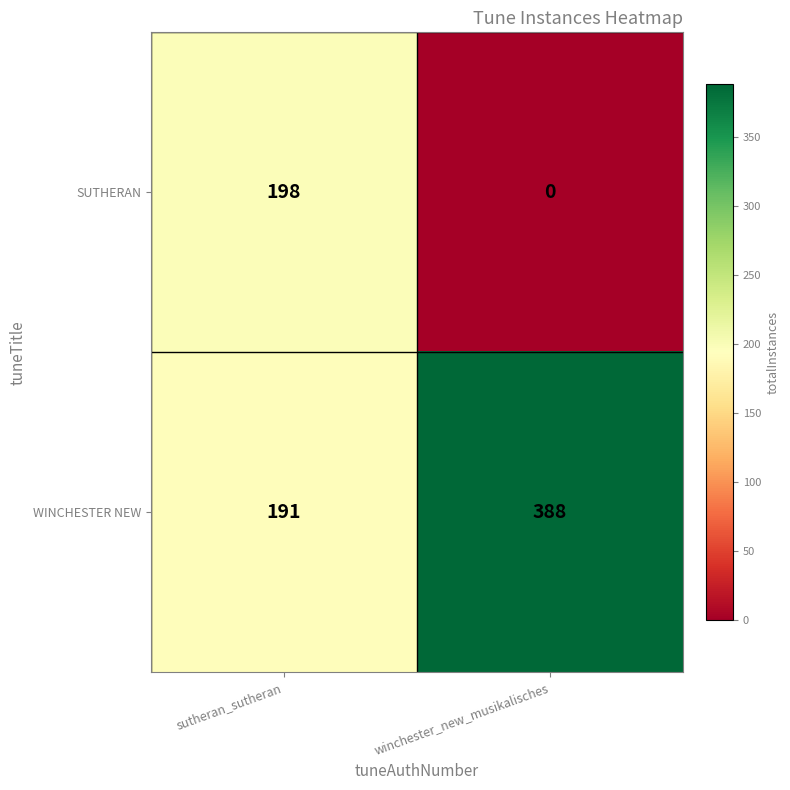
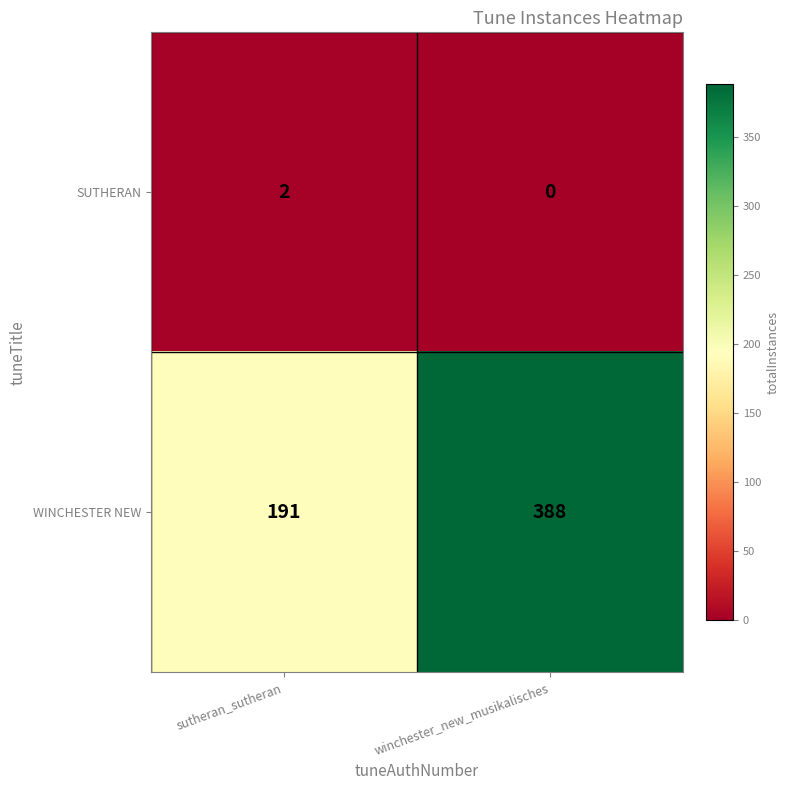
  {
    "SUTHERAN": {
-     "sutheran_sutheran": 198,
+     "sutheran_sutheran": 2,
      "winchester_new_musikalisches": 0
    },
    "WINCHESTER NEW": {
      "sutheran_sutheran": 191,
      "winchester_new_musikalisches": 388
    }
  }
